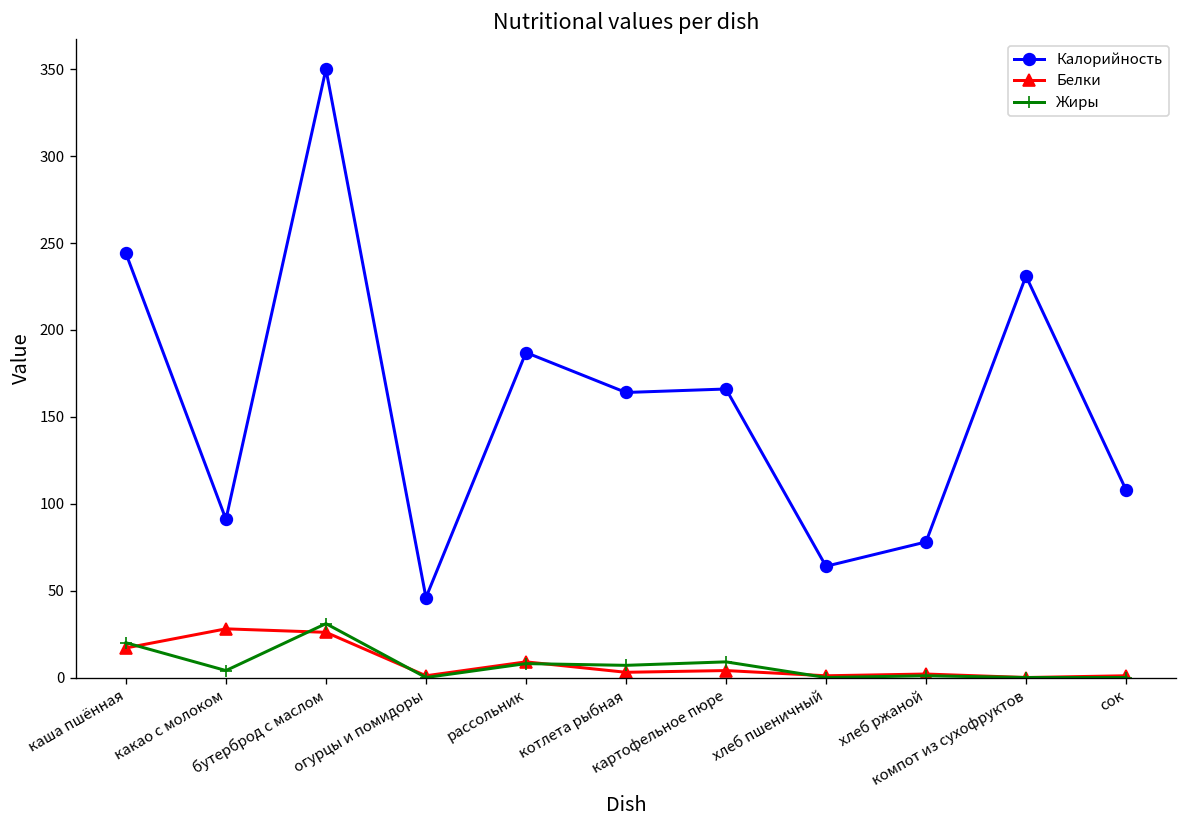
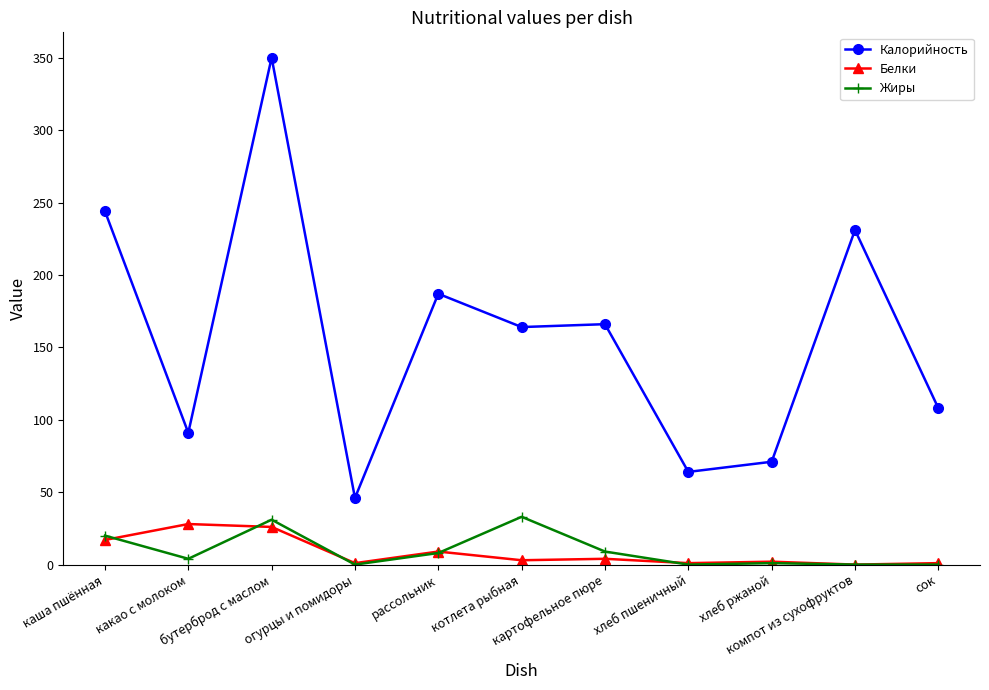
  {
    "Калорийность": {
      "каша пшённая": 244,
      "какао с молоком": 91,
      "бутерброд с маслом": 350,
      "огурцы и помидоры": 46,
      "рассольник": 187,
      "котлета рыбная": 164,
      "картофельное пюре": 166,
      "хлеб пшеничный": 64,
-     "хлеб ржаной": 78,
+     "хлеб ржаной": 71,
      "компот из сухофруктов": 231,
      "сок": 108
    },
    "Белки": {
      "каша пшённая": 17,
      "какао с молоком": 28,
      "бутерброд с маслом": 26,
      "котлета рыбная": 3,
      "картофельное пюре": 4
    },
    "Жиры": {
      "каша пшённая": 20,
      "какао с молоком": 4,
      "бутерброд с маслом": 31,
-     "котлета рыбная": 7,
+     "котлета рыбная": 33,
      "картофельное пюре": 9
    }
  }
